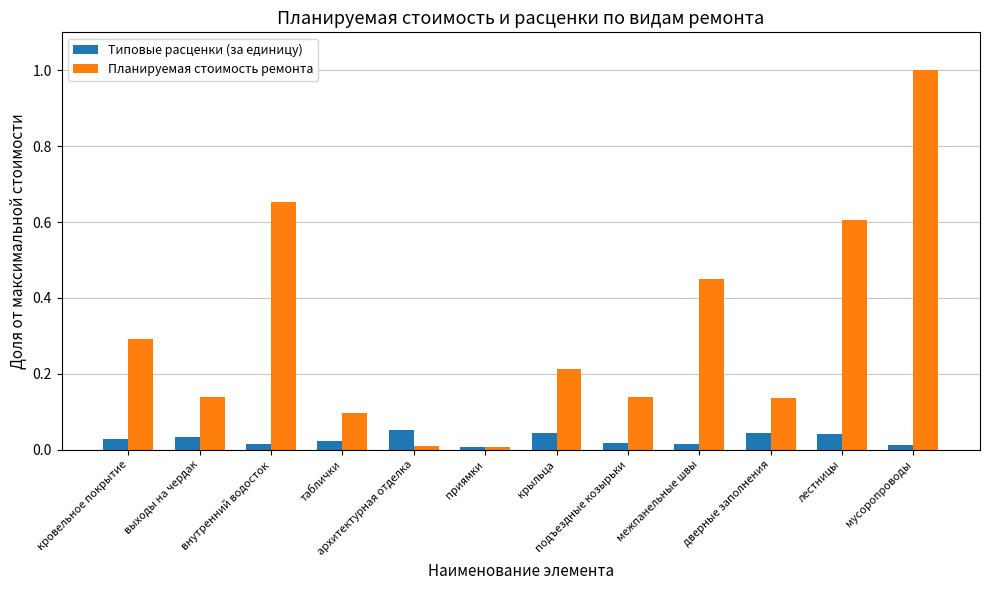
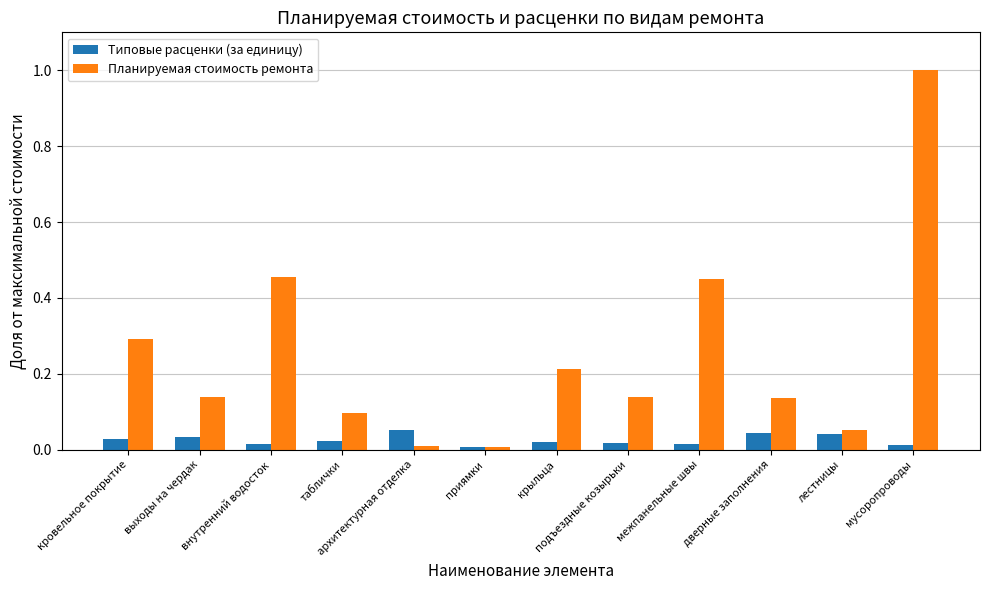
  {
    "Типовые расценки (за единицу)": {
      "кровельное покрытие": 0.03,
      "выходы на чердак": 0.03,
      "внутренний водосток": 0.02,
      "таблички": 0.02,
      "архитектурная отделка": 0.05,
      "приямки": 0.01,
-     "крыльца": 0.04,
+     "крыльца": 0.02,
      "подъездные козырьки": 0.02,
      "межпанельные швы": 0.02,
      "дверные заполнения": 0.05,
      "лестницы": 0.04,
      "мусоропроводы": 0.01
    },
    "Планируемая стоимость ремонта": {
      "кровельное покрытие": 0.29,
      "выходы на чердак": 0.14,
-     "внутренний водосток": 0.65,
+     "внутренний водосток": 0.45,
      "таблички": 0.10,
      "архитектурная отделка": 0.01,
      "приямки": 0.01,
      "крыльца": 0.21,
      "подъездные козырьки": 0.14,
      "межпанельные швы": 0.45,
      "дверные заполнения": 0.14,
-     "лестницы": 0.61,
+     "лестницы": 0.05,
      "мусоропроводы": 1.00
    }
  }
